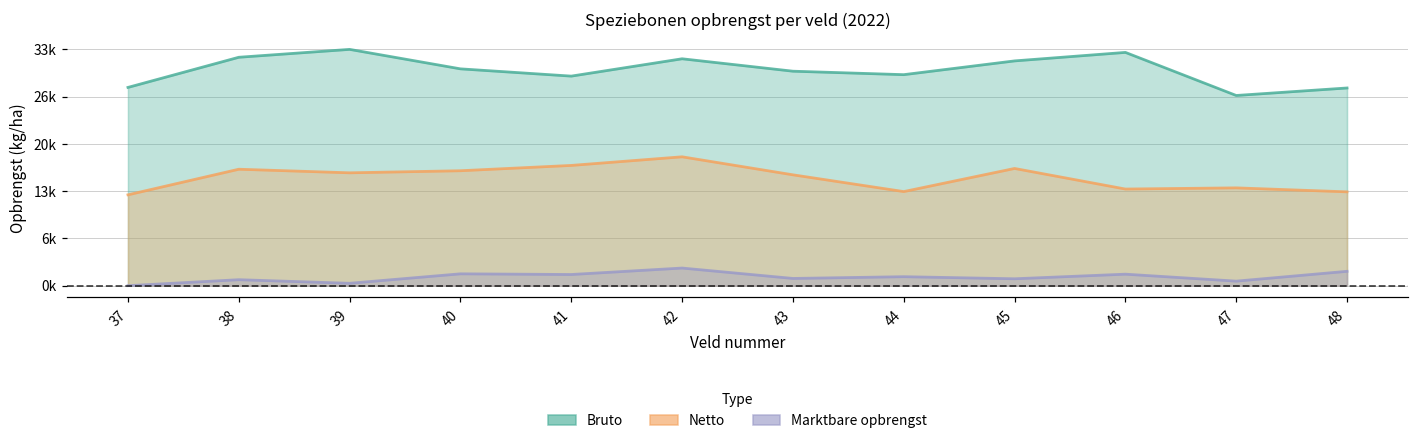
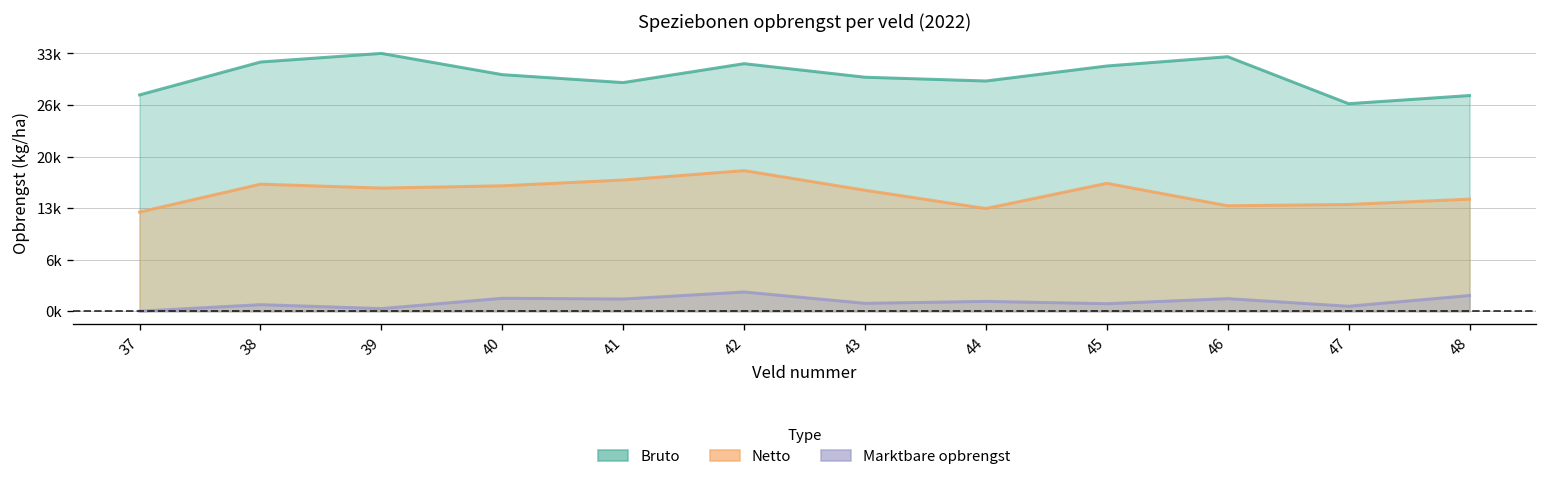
  {
    "Netto": {
      "37": 13000,
      "38": 16000,
      "39": 16000,
      "40": 16000,
      "41": 17000,
      "42": 18000,
      "43": 15000,
      "44": 13000,
      "45": 16000,
      "46": 13000,
      "47": 14000,
-     "48": 13000
+     "48": 14000
    }
  }
